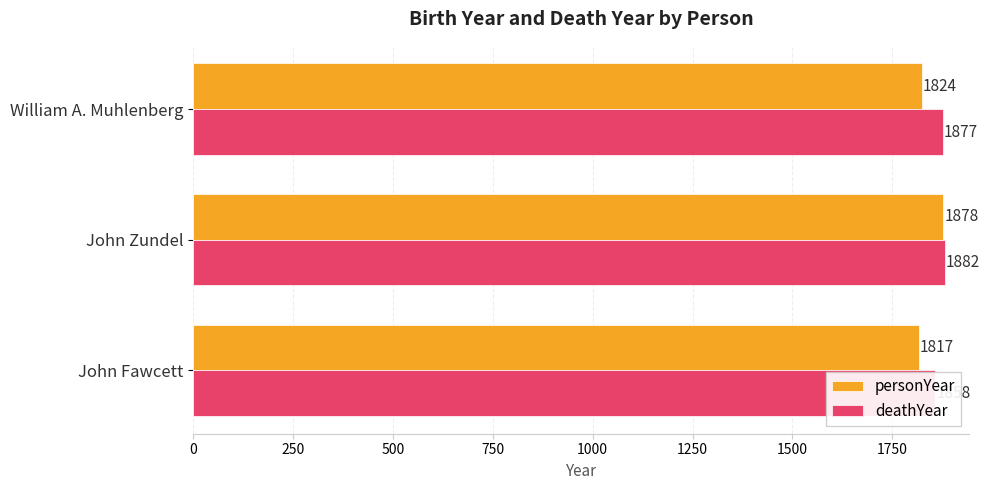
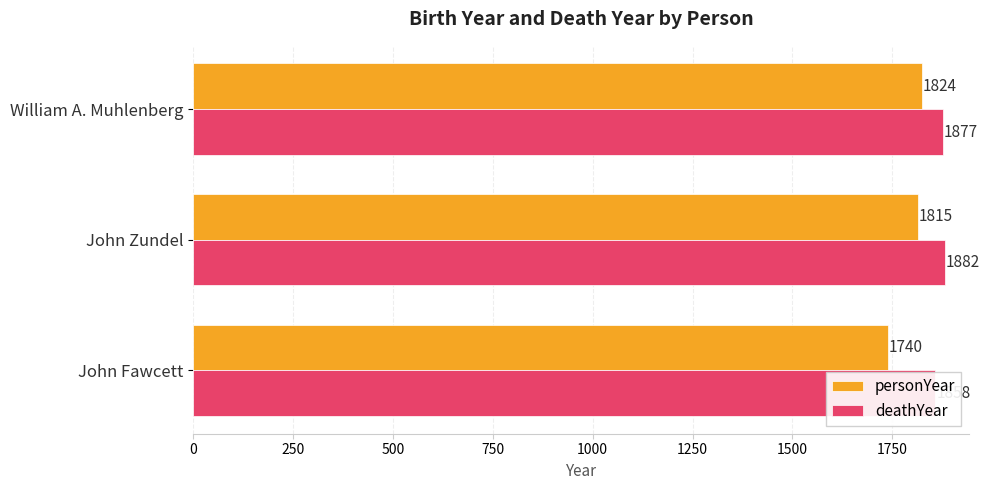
  {
    "personYear": {
      "William A. Muhlenberg": 1824,
-     "John Zundel": 1878,
-     "John Fawcett": 1817
+     "John Zundel": 1815,
+     "John Fawcett": 1740
    },
    "deathYear": {
      "William A. Muhlenberg": 1877,
      "John Zundel": 1882
    }
  }
